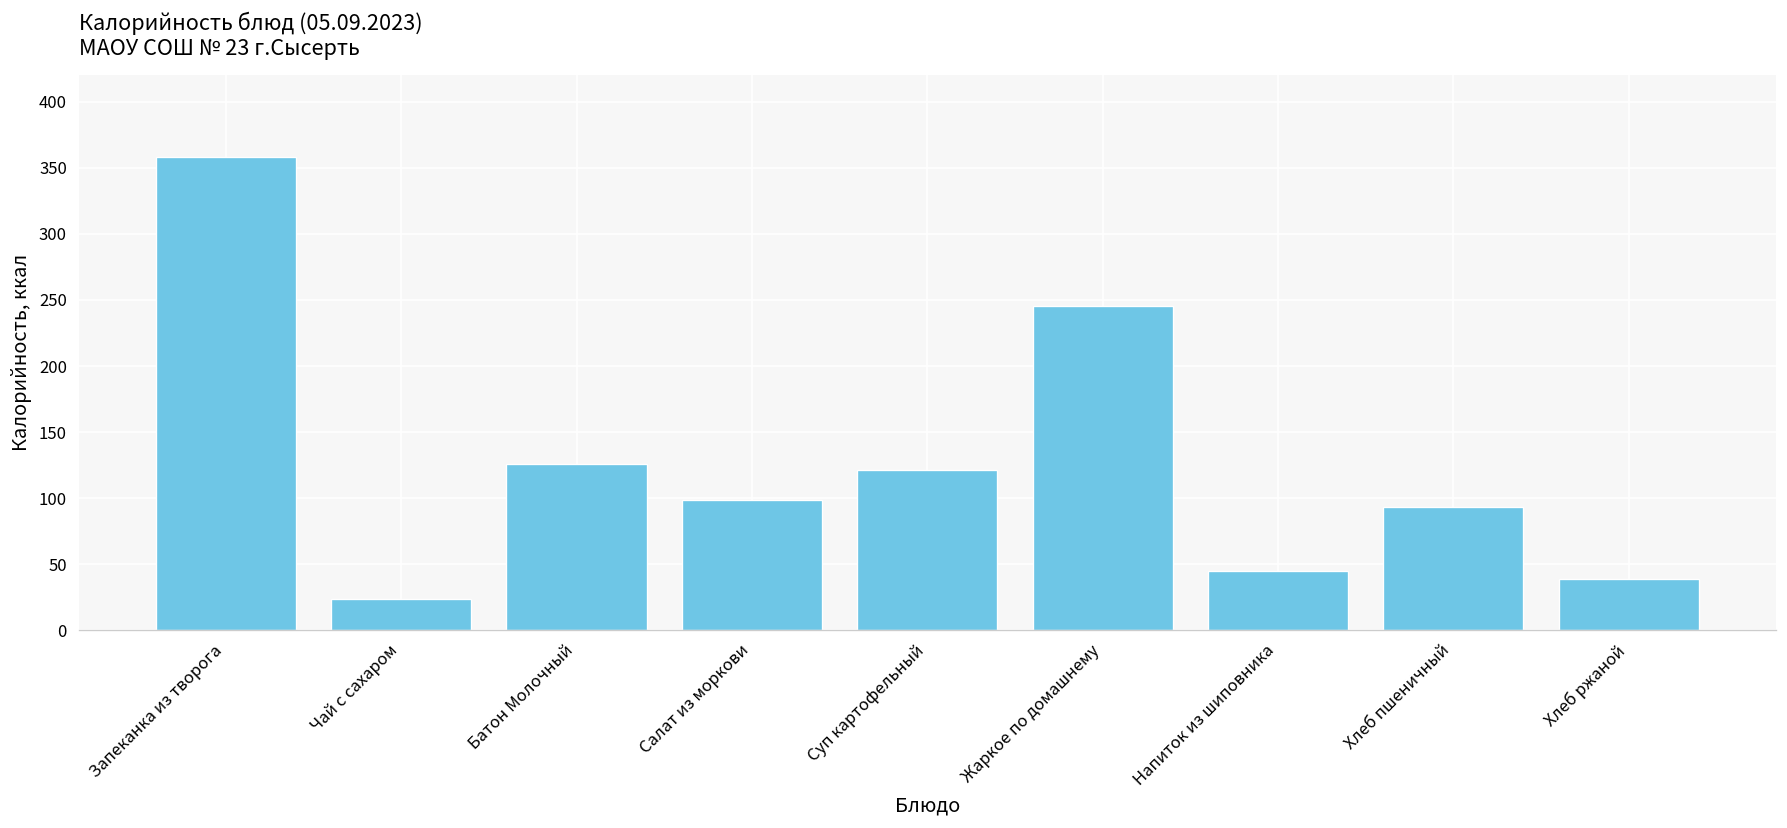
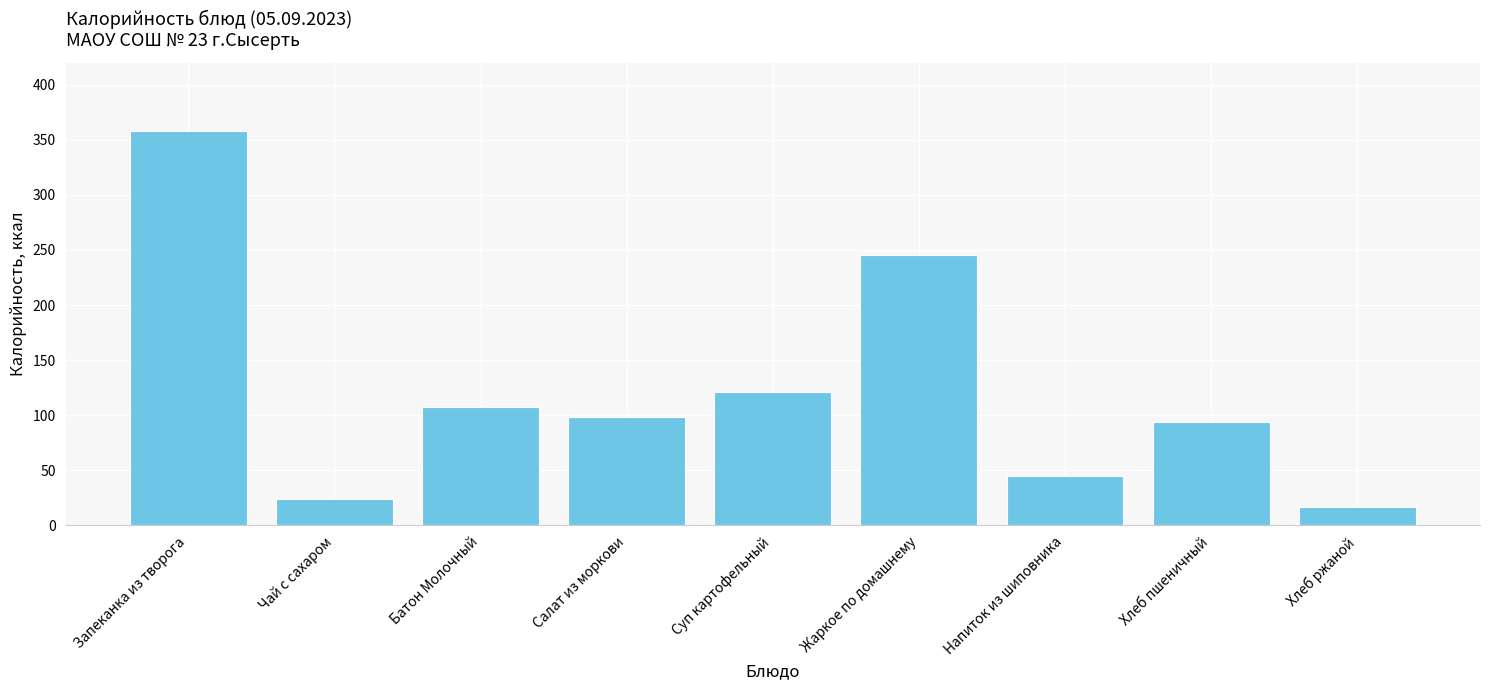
  {
    "Запеканка из творога": 358,
    "Чай с сахаром": 24,
-   "Батон Молочный": 126,
+   "Батон Молочный": 108,
    "Салат из моркови": 98,
    "Суп картофельный": 121,
    "Жаркое по домашнему": 245,
    "Напиток из шиповника": 45,
    "Хлеб пшеничный": 94,
-   "Хлеб ржаной": 39
+   "Хлеб ржаной": 17
  }
